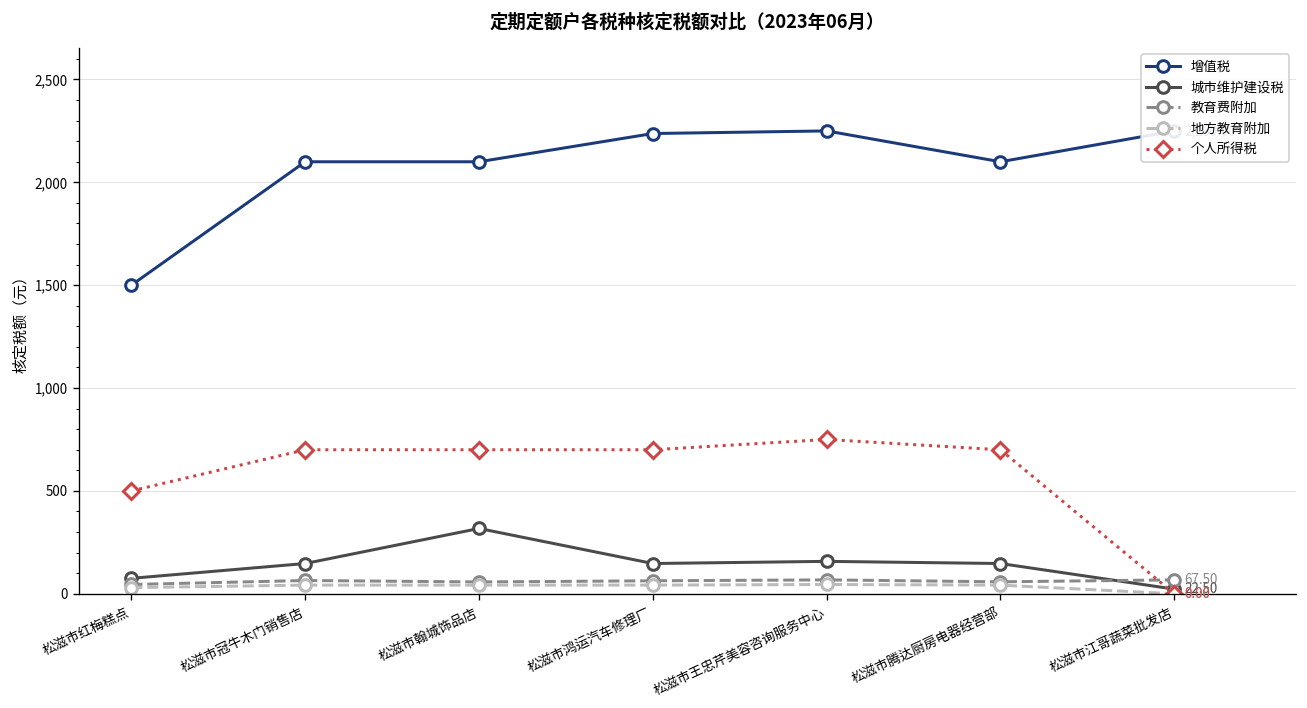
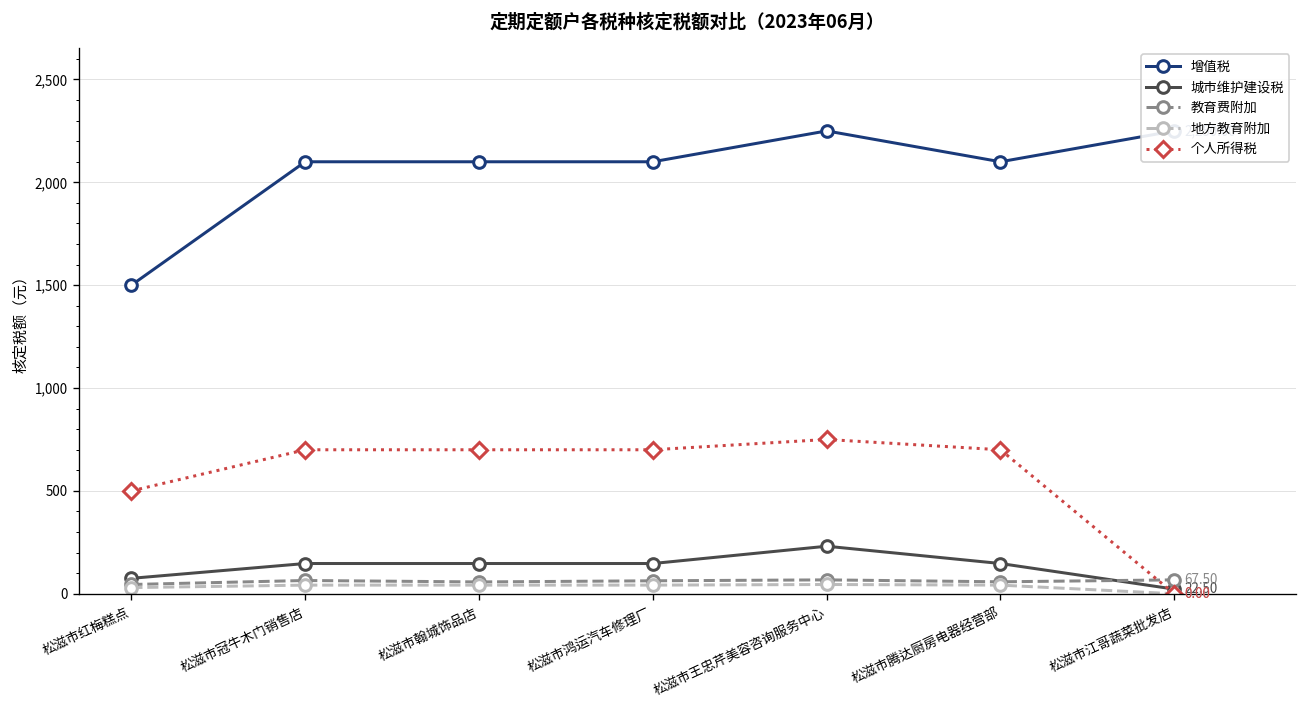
  {
    "增值税": {
      "松滋市红梅糕点": "1,500",
      "松滋市冠牛木门销售店": "2,100",
      "松滋市翰城饰品店": "2,100",
-     "松滋市鸿运汽车修理厂": "2,240",
+     "松滋市鸿运汽车修理厂": "2,100",
      "松滋市王忠芹美容咨询服务中心": "2,250",
      "松滋市腾达厨房电器经营部": "2,100"
    },
    "城市维护建设税": {
      "松滋市红梅糕点": "80",
      "松滋市冠牛木门销售店": "150",
-     "松滋市翰城饰品店": "320",
+     "松滋市翰城饰品店": "150",
      "松滋市鸿运汽车修理厂": "150",
-     "松滋市王忠芹美容咨询服务中心": "160",
+     "松滋市王忠芹美容咨询服务中心": "230",
      "松滋市腾达厨房电器经营部": "150"
    },
    "教育费附加": {
      "松滋市红梅糕点": "50",
      "松滋市冠牛木门销售店": "60",
      "松滋市翰城饰品店": "60",
      "松滋市鸿运汽车修理厂": "60",
      "松滋市王忠芹美容咨询服务中心": "70",
      "松滋市腾达厨房电器经营部": "60"
    },
    "地方教育附加": {
      "松滋市红梅糕点": "30",
      "松滋市冠牛木门销售店": "40",
      "松滋市翰城饰品店": "40",
      "松滋市鸿运汽车修理厂": "40",
      "松滋市王忠芹美容咨询服务中心": "50",
      "松滋市腾达厨房电器经营部": "40"
    },
    "个人所得税": {
      "松滋市红梅糕点": "500",
      "松滋市冠牛木门销售店": "700",
      "松滋市翰城饰品店": "700",
      "松滋市鸿运汽车修理厂": "700",
      "松滋市王忠芹美容咨询服务中心": "750",
      "松滋市腾达厨房电器经营部": "700"
    }
  }
